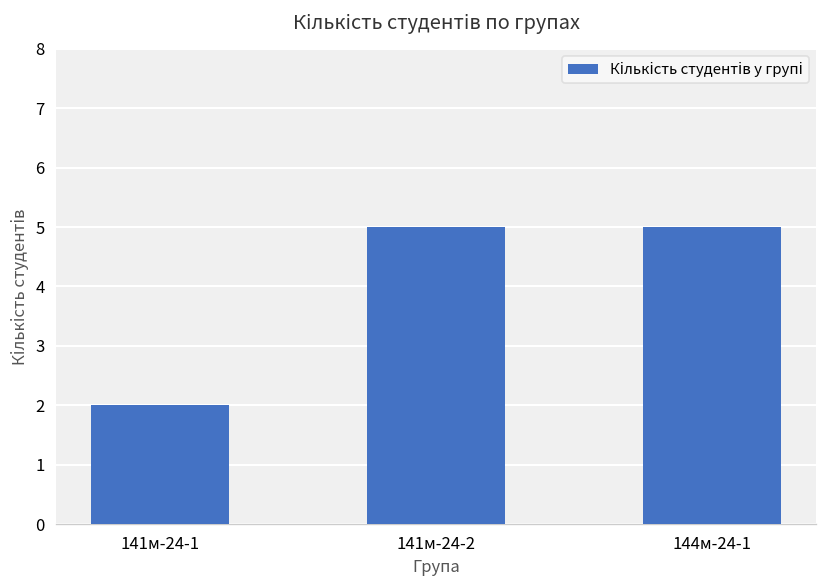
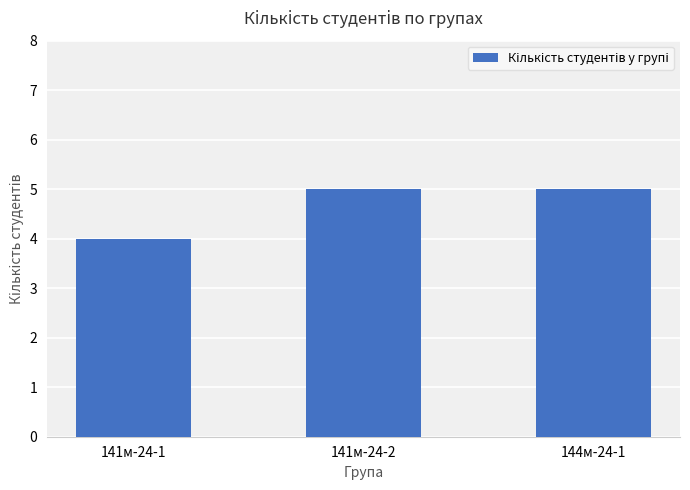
  {
-   "141м-24-1": 2,
+   "141м-24-1": 4,
    "141м-24-2": 5,
    "144м-24-1": 5
  }
